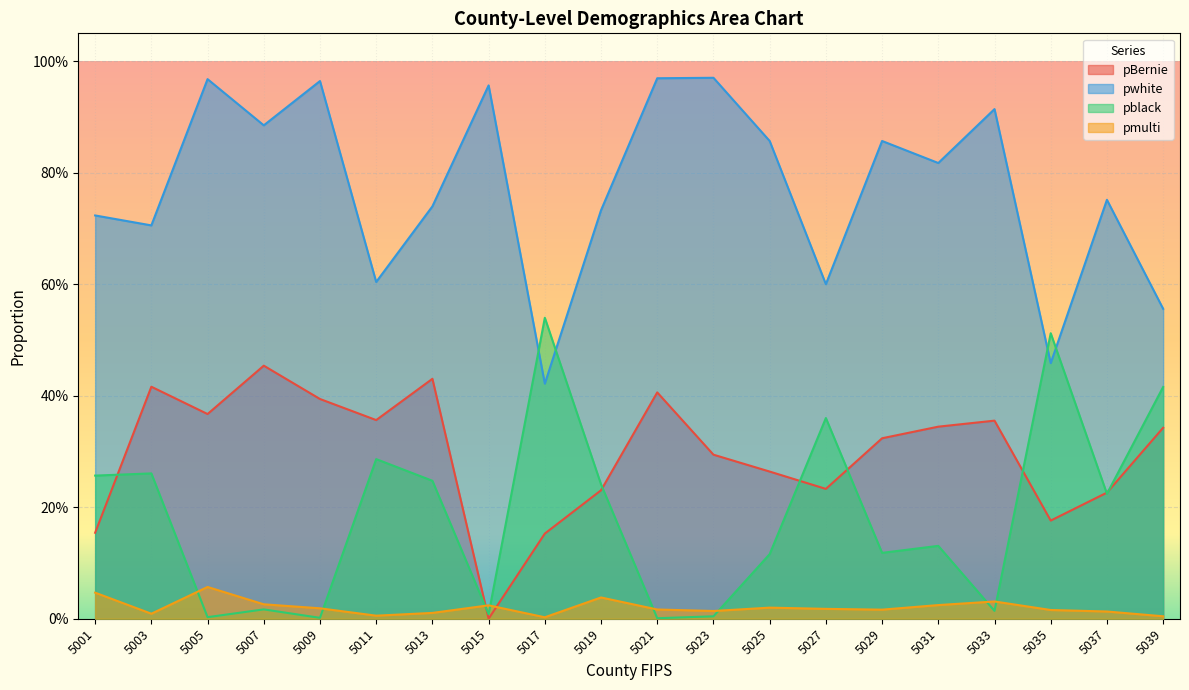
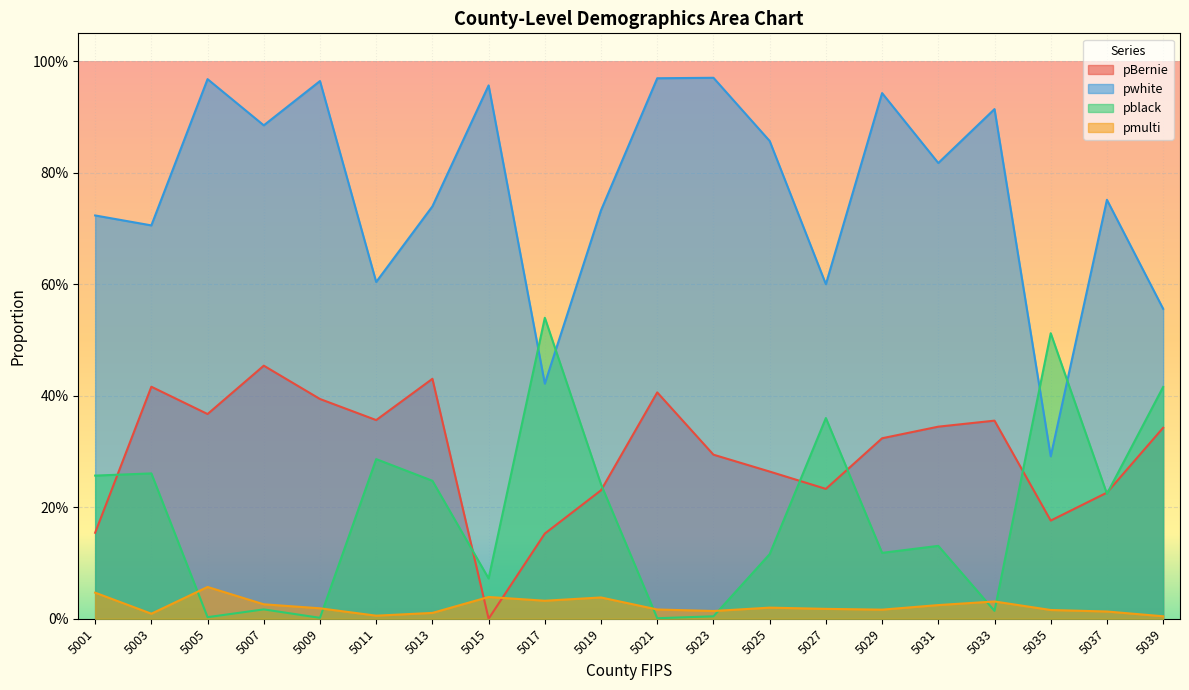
  {
    "pBernie": {
      "5001": "15%",
      "5003": "42%",
      "5005": "37%",
      "5007": "45%",
      "5009": "39%",
      "5011": "36%",
      "5013": "43%",
      "5015": "0%",
      "5017": "15%",
      "5019": "23%",
      "5021": "41%",
      "5023": "29%",
      "5025": "26%",
      "5027": "23%",
      "5029": "32%",
      "5031": "34%",
      "5033": "36%",
      "5035": "18%",
      "5039": "34%"
    },
    "pwhite": {
      "5001": "72%",
      "5003": "71%",
      "5005": "97%",
      "5007": "88%",
      "5009": "96%",
      "5011": "60%",
      "5013": "74%",
      "5015": "96%",
      "5017": "42%",
      "5019": "73%",
      "5021": "97%",
      "5023": "97%",
      "5025": "86%",
      "5027": "60%",
-     "5029": "86%",
+     "5029": "94%",
      "5031": "82%",
      "5033": "91%",
-     "5035": "46%",
+     "5035": "29%",
      "5037": "75%",
      "5039": "56%"
    },
    "pblack": {
      "5001": "26%",
      "5003": "26%",
      "5005": "0%",
      "5007": "2%",
      "5009": "0%",
      "5011": "29%",
      "5013": "25%",
-     "5015": "1%",
+     "5015": "7%",
      "5017": "54%",
      "5019": "24%",
      "5021": "0%",
      "5023": "0%",
      "5025": "12%",
      "5027": "36%",
      "5029": "12%",
      "5031": "13%",
      "5033": "1%",
      "5035": "51%",
      "5039": "42%"
    },
    "pmulti": {
      "5001": "5%",
      "5003": "1%",
      "5005": "6%",
      "5007": "3%",
      "5009": "2%",
      "5011": "1%",
      "5013": "1%",
-     "5015": "2%",
-     "5017": "0%",
+     "5015": "4%",
+     "5017": "3%",
      "5019": "4%",
      "5021": "2%",
      "5023": "1%",
      "5025": "2%",
      "5027": "2%",
      "5029": "2%",
      "5031": "2%",
      "5033": "3%",
      "5035": "2%",
      "5037": "1%",
      "5039": "0%"
    }
  }
